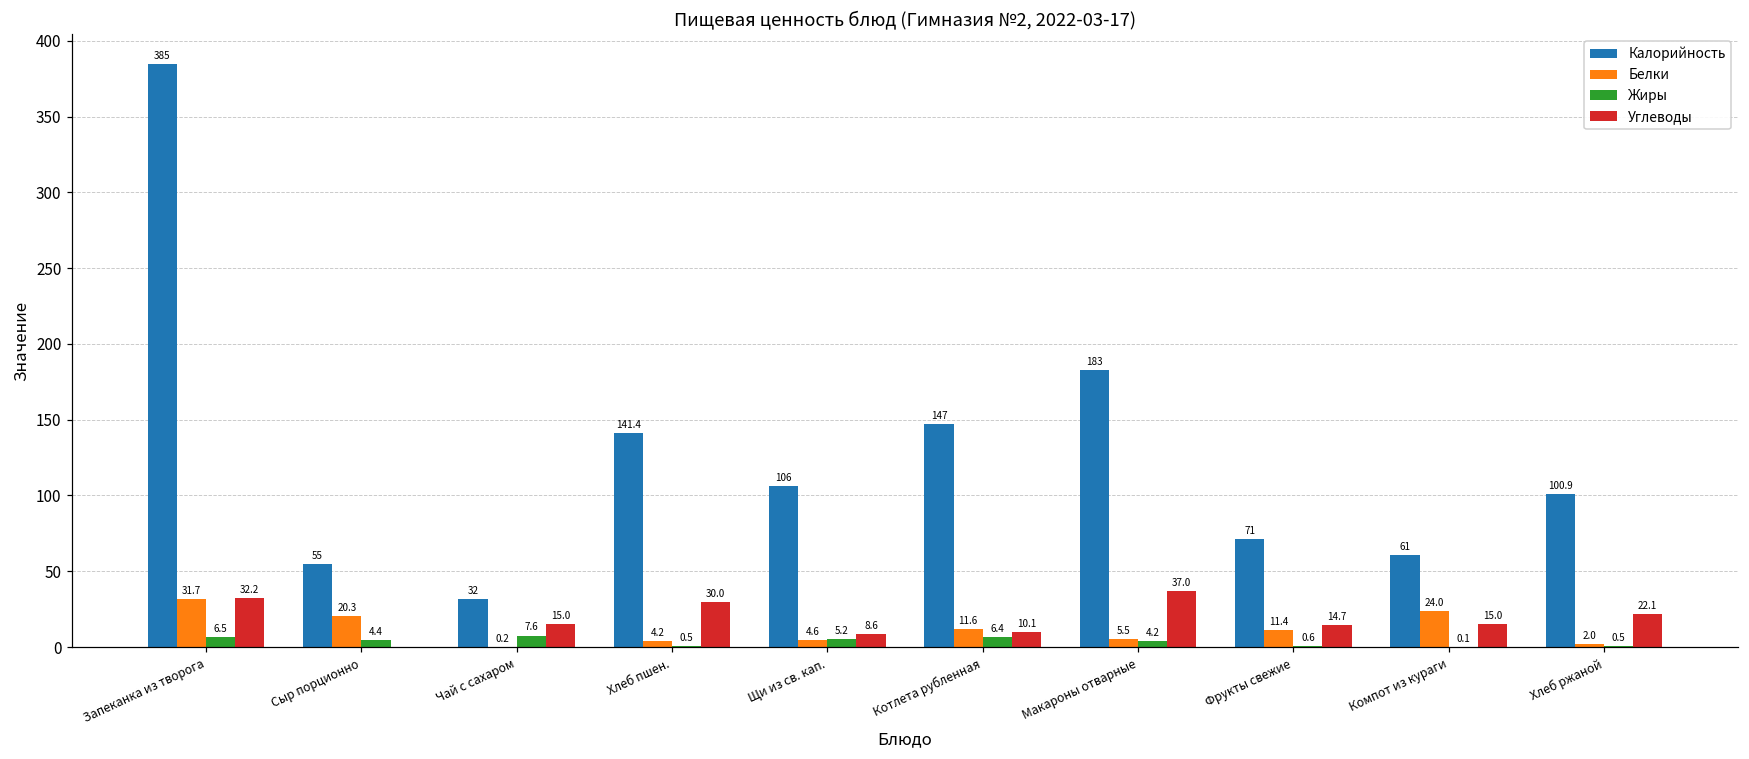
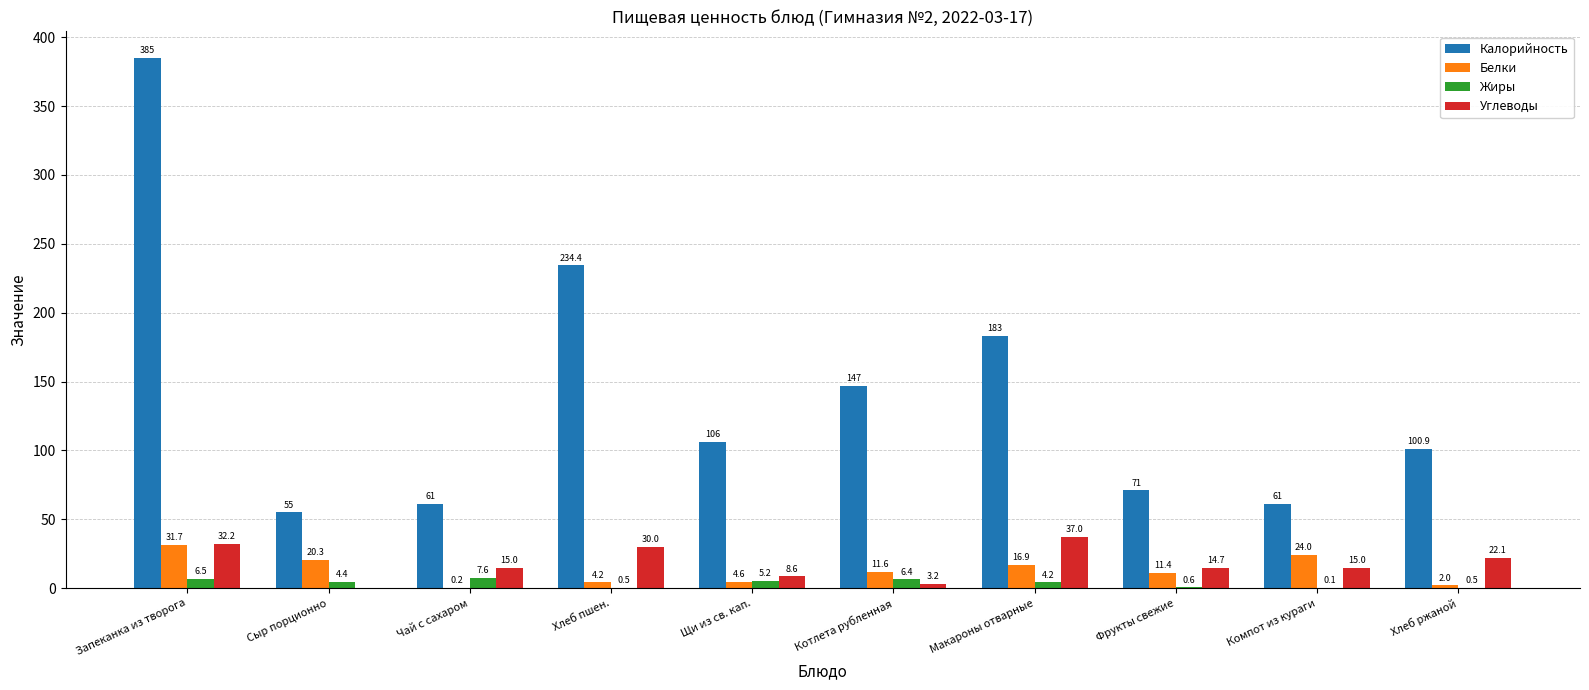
  {
    "Калорийность": {
      "Запеканка из творога": 385,
      "Сыр порционно": 55,
-     "Чай с сахаром": 32,
-     "Хлеб пшен.": 141.4,
+     "Чай с сахаром": 61,
+     "Хлеб пшен.": 234.4,
      "Щи из св. кап.": 106,
      "Котлета рубленная": 147,
      "Макароны отварные": 183,
      "Фрукты свежие": 71,
      "Компот из кураги": 61,
      "Хлеб ржаной": 100.9
    },
    "Белки": {
      "Запеканка из творога": 31.7,
      "Сыр порционно": 20.3,
      "Чай с сахаром": 0.2,
      "Хлеб пшен.": 4.2,
      "Щи из св. кап.": 4.6,
      "Котлета рубленная": 11.6,
-     "Макароны отварные": 5.5,
+     "Макароны отварные": 16.9,
      "Фрукты свежие": 11.4,
      "Компот из кураги": 24.0,
      "Хлеб ржаной": 2.0
    },
    "Жиры": {
      "Запеканка из творога": 6.5,
      "Сыр порционно": 4.4,
      "Чай с сахаром": 7.6,
      "Хлеб пшен.": 0.5,
      "Щи из св. кап.": 5.2,
      "Котлета рубленная": 6.4,
      "Макароны отварные": 4.2,
      "Фрукты свежие": 0.6,
      "Компот из кураги": 0.1,
      "Хлеб ржаной": 0.5
    },
    "Углеводы": {
      "Запеканка из творога": 32.2,
      "Чай с сахаром": 15.0,
      "Хлеб пшен.": 30.0,
      "Щи из св. кап.": 8.6,
-     "Котлета рубленная": 10.1,
+     "Котлета рубленная": 3.2,
      "Макароны отварные": 37.0,
      "Фрукты свежие": 14.7,
      "Компот из кураги": 15.0,
      "Хлеб ржаной": 22.1
    }
  }
